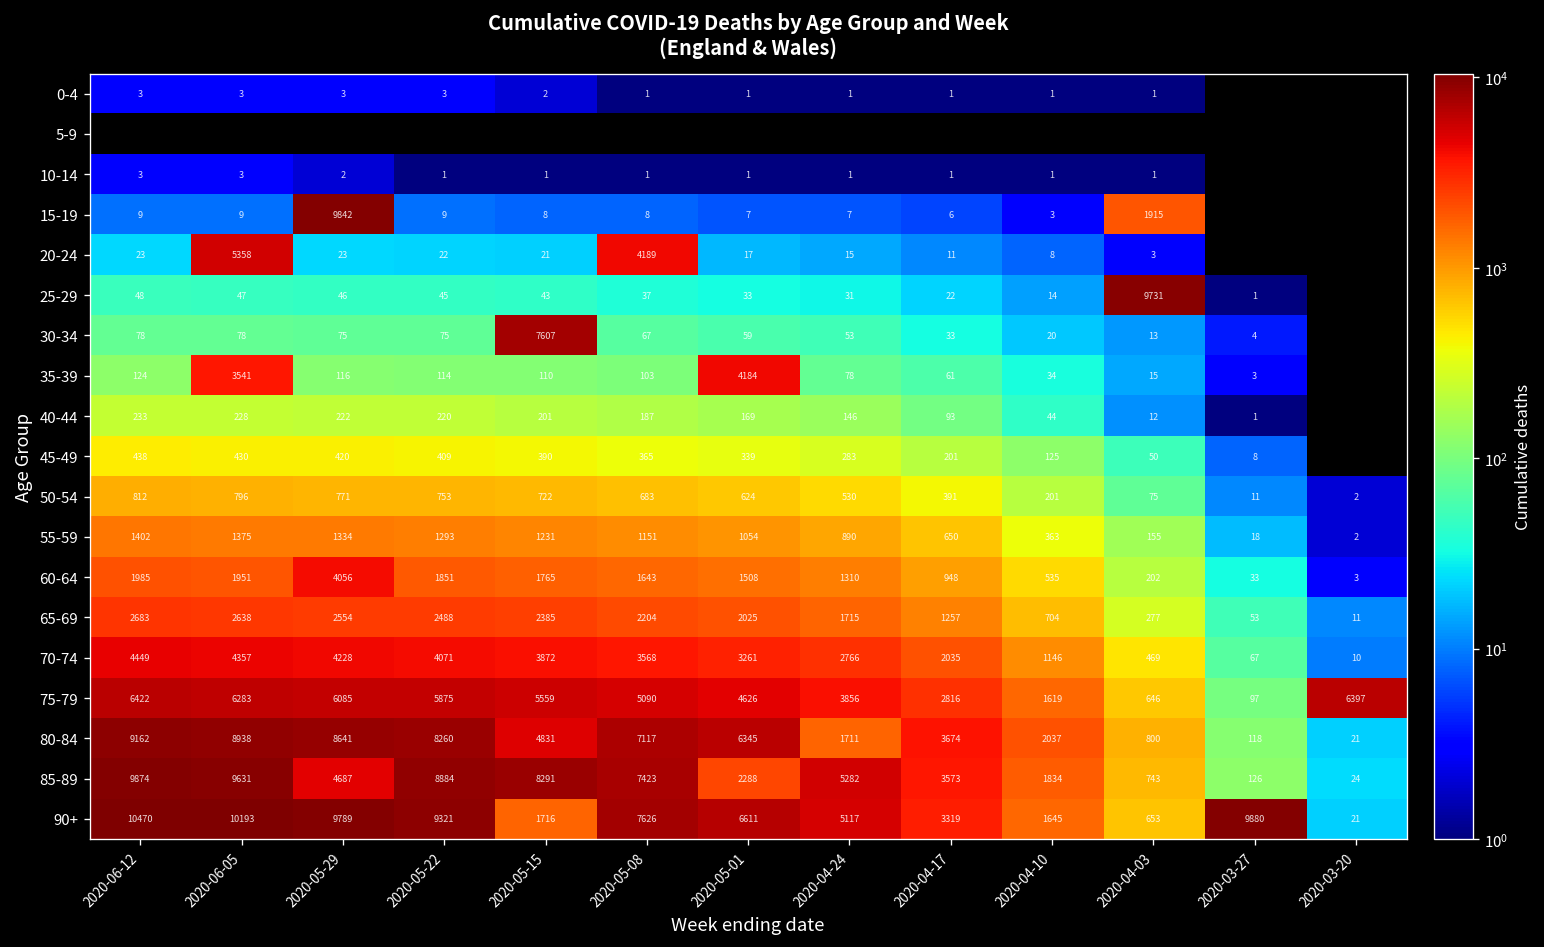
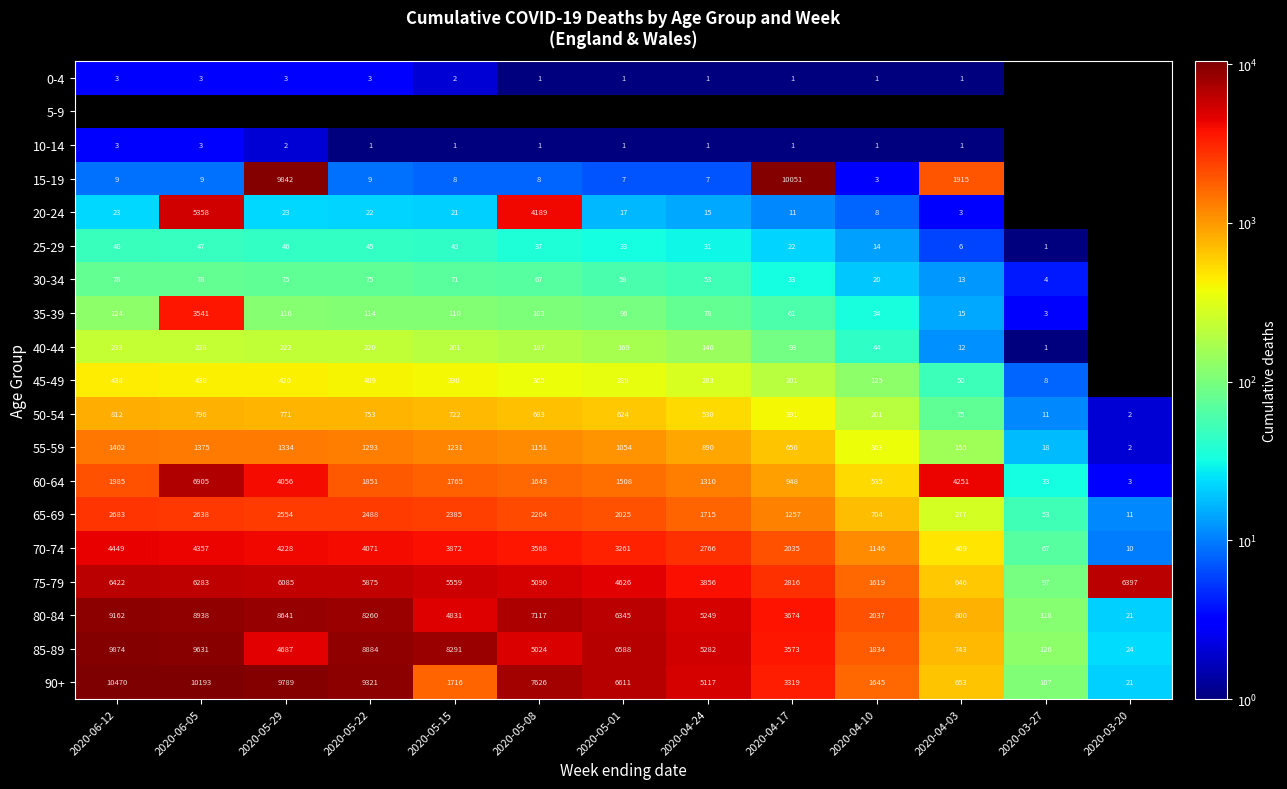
  {
    "15-19": {
      "2020-06-12": 9,
      "2020-06-05": 9,
      "2020-05-29": 9842,
      "2020-05-22": 9,
      "2020-05-15": 8,
      "2020-05-08": 8,
      "2020-05-01": 7,
      "2020-04-24": 7,
-     "2020-04-17": 6,
+     "2020-04-17": 10051,
      "2020-04-10": 3,
      "2020-04-03": 1915
    },
    "25-29": {
      "2020-06-12": 48,
      "2020-06-05": 47,
      "2020-05-29": 46,
      "2020-05-22": 45,
      "2020-05-15": 43,
      "2020-05-08": 37,
      "2020-05-01": 33,
      "2020-04-24": 31,
      "2020-04-17": 22,
      "2020-04-10": 14,
-     "2020-04-03": 9731,
+     "2020-04-03": 6,
      "2020-03-27": 1
    },
    "30-34": {
      "2020-06-12": 78,
      "2020-06-05": 78,
      "2020-05-29": 75,
      "2020-05-22": 75,
-     "2020-05-15": 7607,
+     "2020-05-15": 71,
      "2020-05-08": 67,
      "2020-05-01": 59,
      "2020-04-24": 53,
      "2020-04-17": 33,
      "2020-04-10": 20,
      "2020-04-03": 13,
      "2020-03-27": 4
    },
    "35-39": {
      "2020-06-12": 124,
      "2020-06-05": 3541,
      "2020-05-29": 116,
      "2020-05-22": 114,
      "2020-05-15": 110,
      "2020-05-08": 103,
-     "2020-05-01": 4184,
+     "2020-05-01": 96,
      "2020-04-24": 78,
      "2020-04-17": 61,
      "2020-04-10": 34,
      "2020-04-03": 15,
      "2020-03-27": 3
    },
    "60-64": {
      "2020-06-12": 1985,
-     "2020-06-05": 1951,
+     "2020-06-05": 6905,
      "2020-05-29": 4056,
      "2020-05-22": 1851,
      "2020-05-15": 1765,
      "2020-05-08": 1643,
      "2020-05-01": 1508,
      "2020-04-24": 1310,
      "2020-04-17": 948,
      "2020-04-10": 535,
-     "2020-04-03": 202,
+     "2020-04-03": 4251,
      "2020-03-27": 33,
      "2020-03-20": 3
    },
    "80-84": {
      "2020-06-12": 9162,
      "2020-06-05": 8938,
      "2020-05-29": 8641,
      "2020-05-22": 8260,
      "2020-05-15": 4831,
      "2020-05-08": 7117,
      "2020-05-01": 6345,
-     "2020-04-24": 1711,
+     "2020-04-24": 5249,
      "2020-04-17": 3674,
      "2020-04-10": 2037,
      "2020-04-03": 800,
      "2020-03-27": 118,
      "2020-03-20": 21
    },
    "85-89": {
      "2020-06-12": 9874,
      "2020-06-05": 9631,
      "2020-05-29": 4687,
      "2020-05-22": 8884,
      "2020-05-15": 8291,
-     "2020-05-08": 7423,
-     "2020-05-01": 2288,
+     "2020-05-08": 5024,
+     "2020-05-01": 6588,
      "2020-04-24": 5282,
      "2020-04-17": 3573,
      "2020-04-10": 1834,
      "2020-04-03": 743,
      "2020-03-27": 126,
      "2020-03-20": 24
    },
    "90+": {
      "2020-06-12": 10470,
      "2020-06-05": 10193,
      "2020-05-29": 9789,
      "2020-05-22": 9321,
      "2020-05-15": 1716,
      "2020-05-08": 7626,
      "2020-05-01": 6611,
      "2020-04-24": 5117,
      "2020-04-17": 3319,
      "2020-04-10": 1645,
      "2020-04-03": 653,
-     "2020-03-27": 9880,
+     "2020-03-27": 107,
      "2020-03-20": 21
    }
  }
